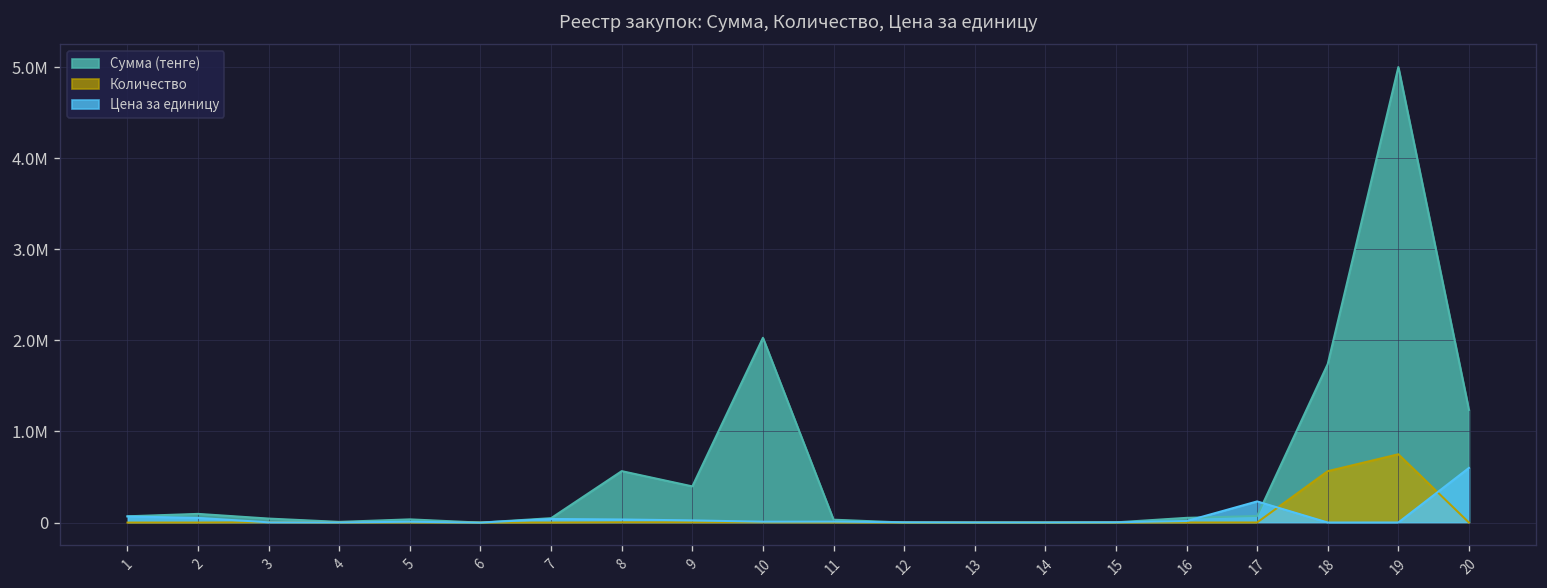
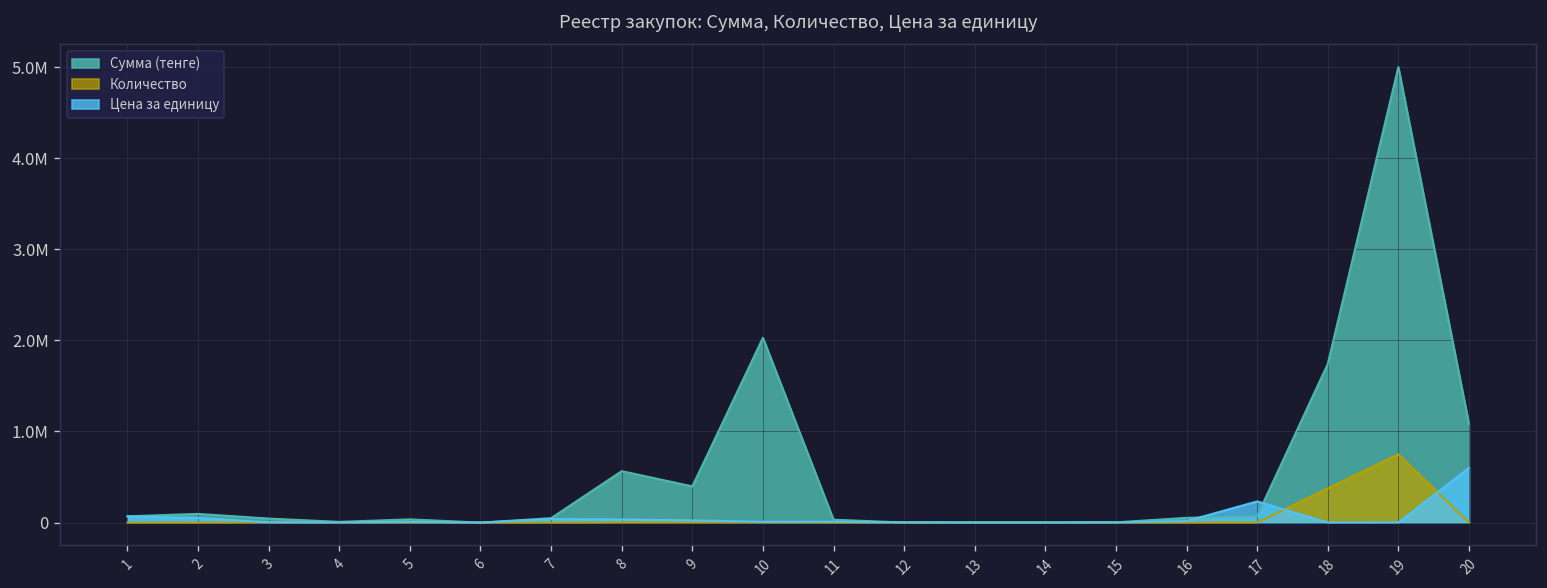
  {
    "Сумма (тенге)": {
      "2": 100000,
      "3": 0,
      "8": 600000,
      "9": 400000,
      "10": 2000000,
      "16": 100000,
      "17": 100000,
      "18": 1700000,
      "19": 5000000,
-     "20": 1200000
+     "20": 1100000
    },
    "Количество": {
      "1": 0,
      "2": 0,
      "7": 0,
      "17": 0,
-     "18": 600000,
+     "18": 400000,
      "19": 800000,
      "20": 0
    },
    "Цена за единицу": {
      "2": 100000,
      "17": 200000,
      "18": 0,
      "19": 0,
      "20": 600000
    }
  }
